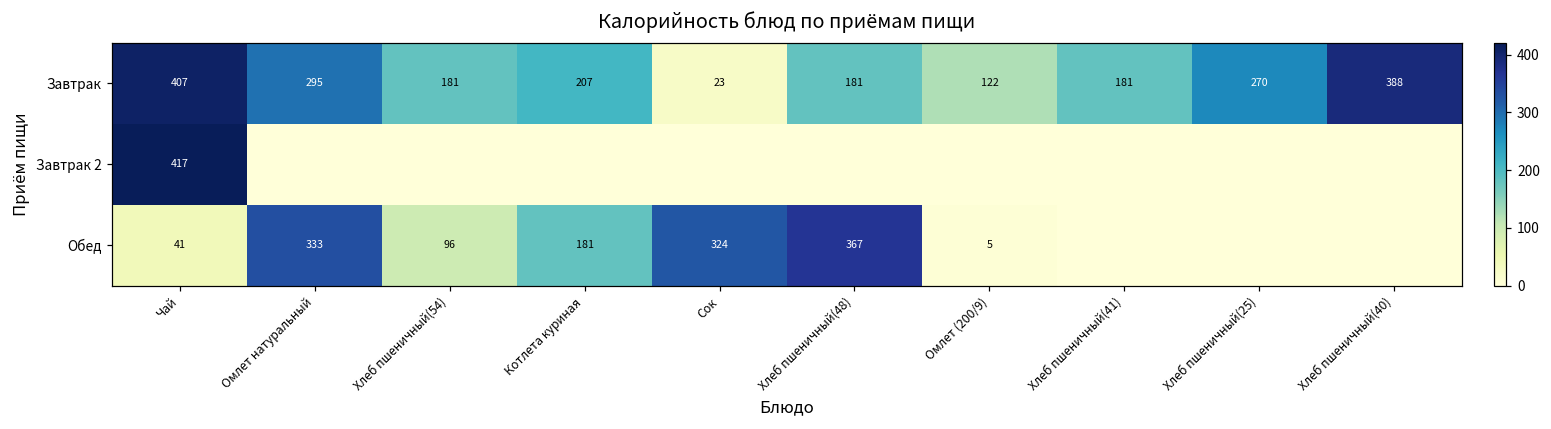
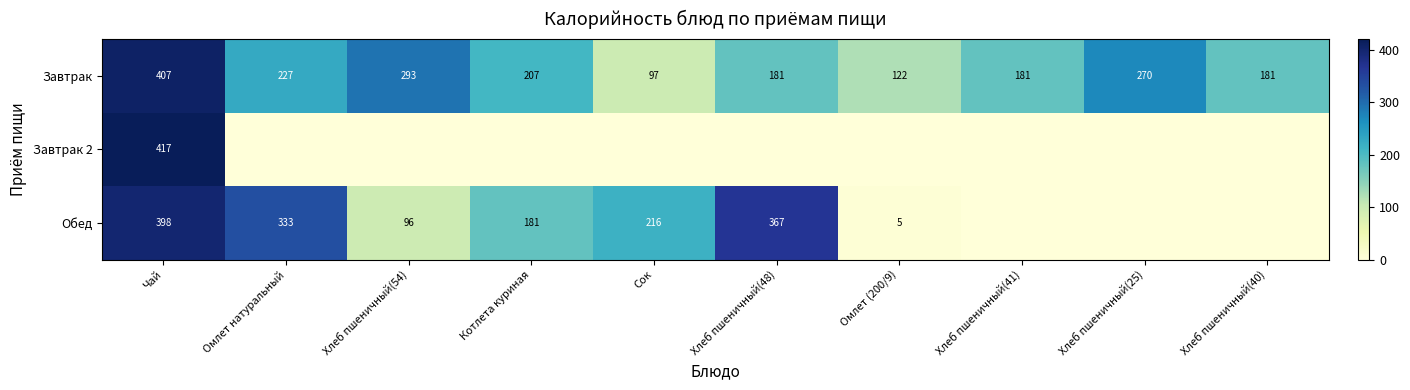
  {
    "Завтрак": {
      "Чай": 407,
-     "Омлет натуральный": 295,
-     "Хлеб пшеничный(54)": 181,
+     "Омлет натуральный": 227,
+     "Хлеб пшеничный(54)": 293,
      "Котлета куриная": 207,
-     "Сок": 23,
+     "Сок": 97,
      "Хлеб пшеничный(48)": 181,
      "Омлет (200/9)": 122,
      "Хлеб пшеничный(41)": 181,
      "Хлеб пшеничный(25)": 270,
-     "Хлеб пшеничный(40)": 388
+     "Хлеб пшеничный(40)": 181
    },
    "Завтрак 2": {
      "Чай": 417
    },
    "Обед": {
-     "Чай": 41,
+     "Чай": 398,
      "Омлет натуральный": 333,
      "Хлеб пшеничный(54)": 96,
      "Котлета куриная": 181,
-     "Сок": 324,
+     "Сок": 216,
      "Хлеб пшеничный(48)": 367,
      "Омлет (200/9)": 5
    }
  }
